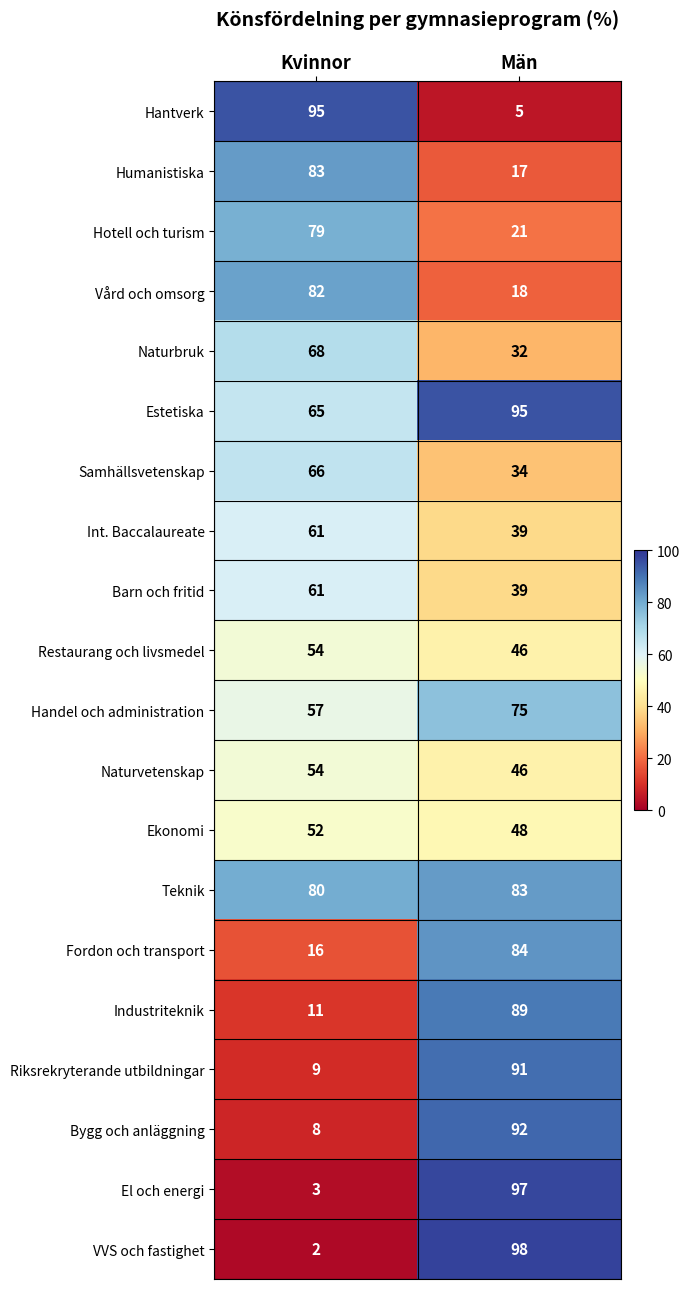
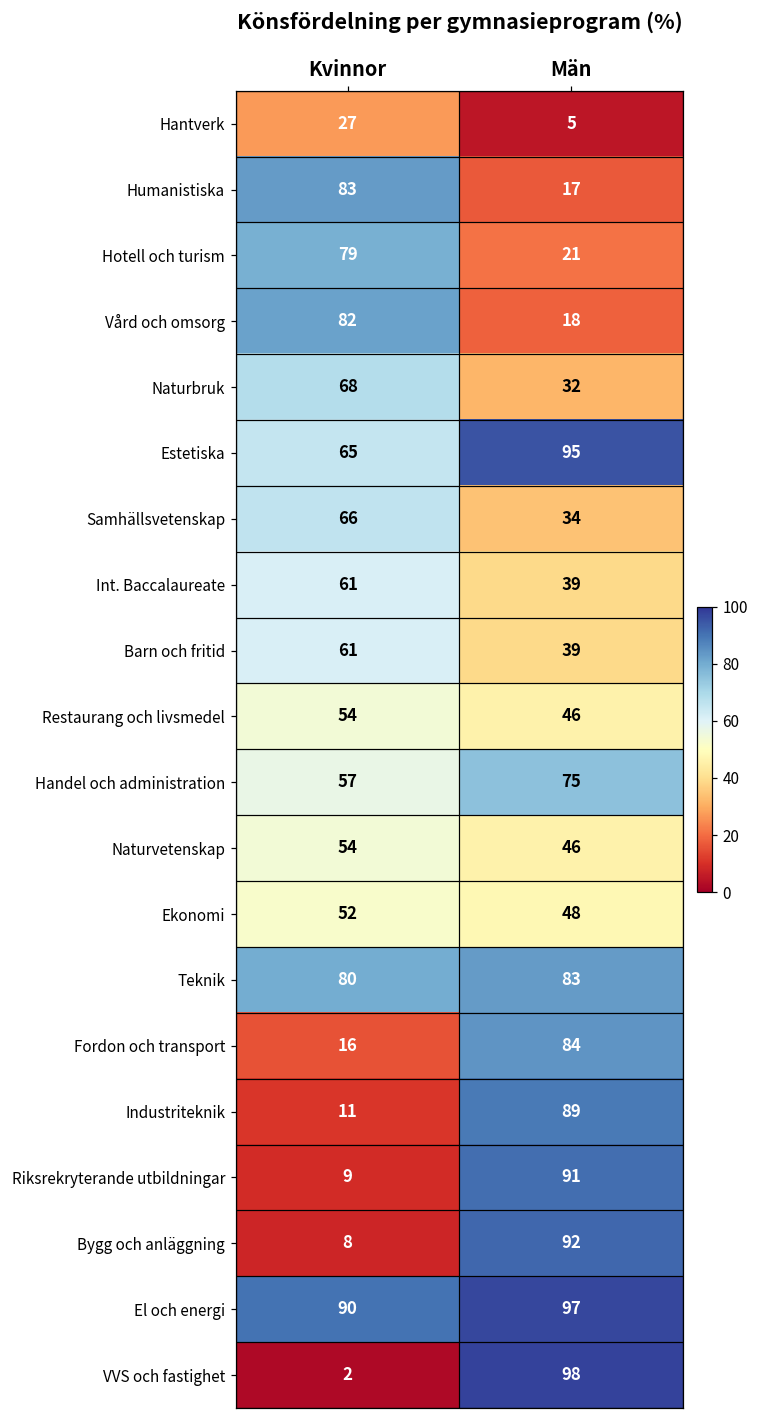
  {
    "Hantverk": {
-     "Kvinnor": 95,
+     "Kvinnor": 27,
      "Män": 5
    },
    "Humanistiska": {
      "Kvinnor": 83,
      "Män": 17
    },
    "Hotell och turism": {
      "Kvinnor": 79,
      "Män": 21
    },
    "Vård och omsorg": {
      "Kvinnor": 82,
      "Män": 18
    },
    "Naturbruk": {
      "Kvinnor": 68,
      "Män": 32
    },
    "Estetiska": {
      "Kvinnor": 65,
      "Män": 95
    },
    "Samhällsvetenskap": {
      "Kvinnor": 66,
      "Män": 34
    },
    "Int. Baccalaureate": {
      "Kvinnor": 61,
      "Män": 39
    },
    "Barn och fritid": {
      "Kvinnor": 61,
      "Män": 39
    },
    "Restaurang och livsmedel": {
      "Kvinnor": 54,
      "Män": 46
    },
    "Handel och administration": {
      "Kvinnor": 57,
      "Män": 75
    },
    "Naturvetenskap": {
      "Kvinnor": 54,
      "Män": 46
    },
    "Ekonomi": {
      "Kvinnor": 52,
      "Män": 48
    },
    "Teknik": {
      "Kvinnor": 80,
      "Män": 83
    },
    "Fordon och transport": {
      "Kvinnor": 16,
      "Män": 84
    },
    "Industriteknik": {
      "Kvinnor": 11,
      "Män": 89
    },
    "Riksrekryterande utbildningar": {
      "Kvinnor": 9,
      "Män": 91
    },
    "Bygg och anläggning": {
      "Kvinnor": 8,
      "Män": 92
    },
    "El och energi": {
-     "Kvinnor": 3,
+     "Kvinnor": 90,
      "Män": 97
    },
    "VVS och fastighet": {
      "Kvinnor": 2,
      "Män": 98
    }
  }
